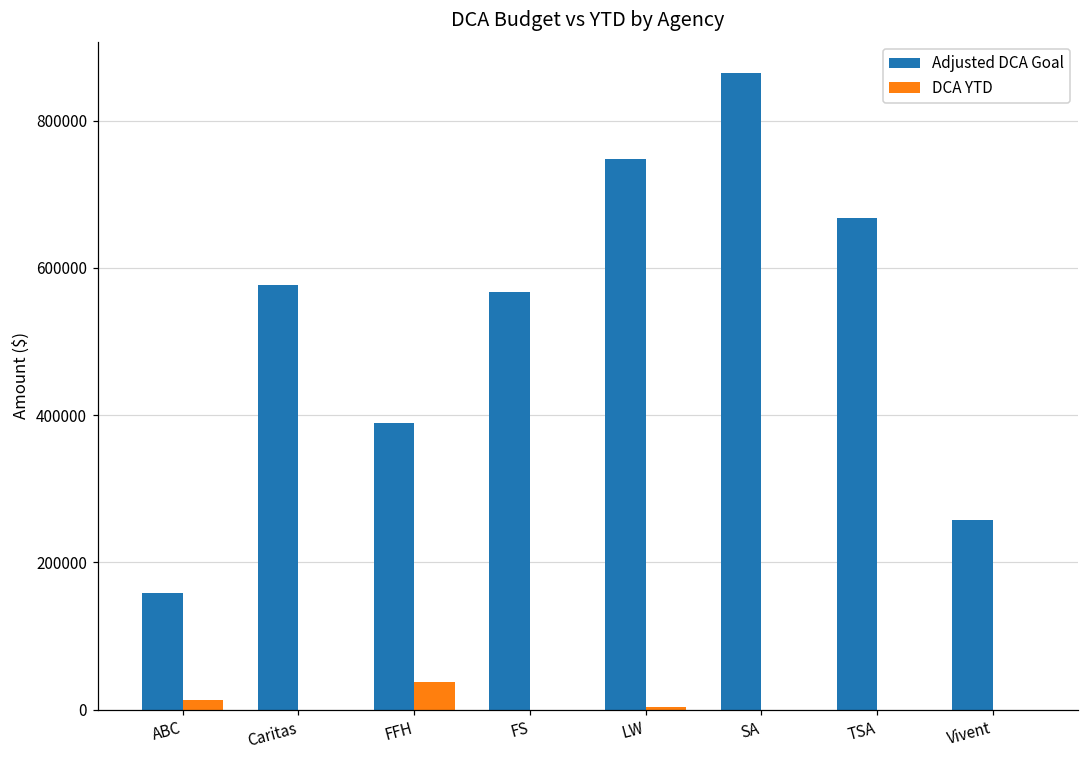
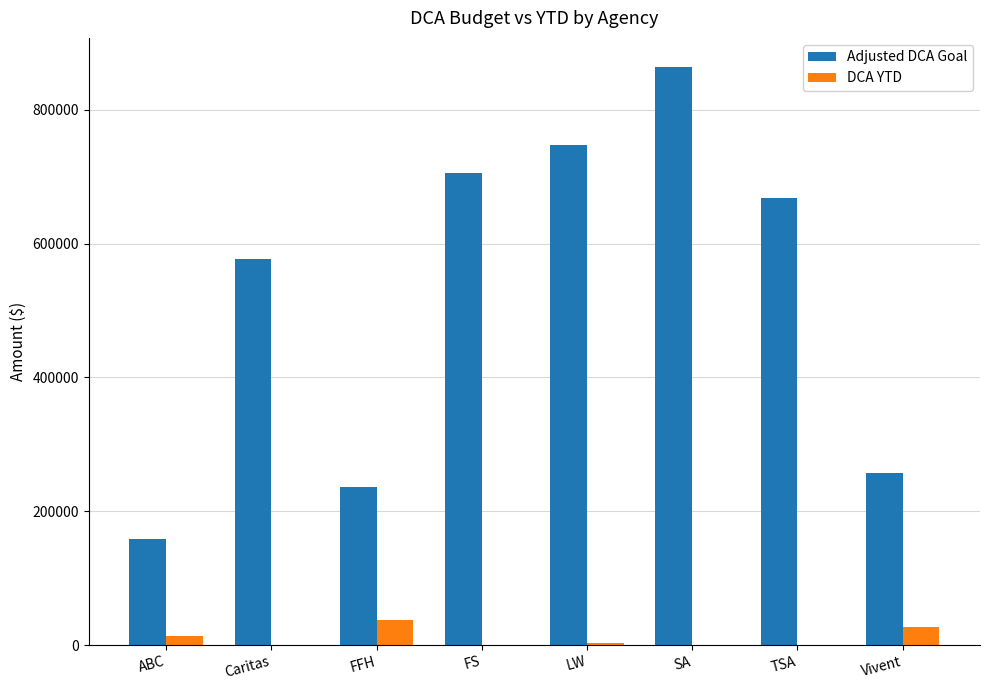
  {
    "Adjusted DCA Goal": {
      "ABC": 160000,
      "Caritas": 580000,
-     "FFH": 390000,
-     "FS": 570000,
+     "FFH": 240000,
+     "FS": 700000,
      "LW": 750000,
      "SA": 860000,
      "TSA": 670000,
      "Vivent": 260000
    },
    "DCA YTD": {
      "ABC": 10000,
      "Caritas": 0,
      "FFH": 40000,
      "FS": 0,
      "SA": 0,
      "TSA": 0,
-     "Vivent": 0
+     "Vivent": 30000
    }
  }
